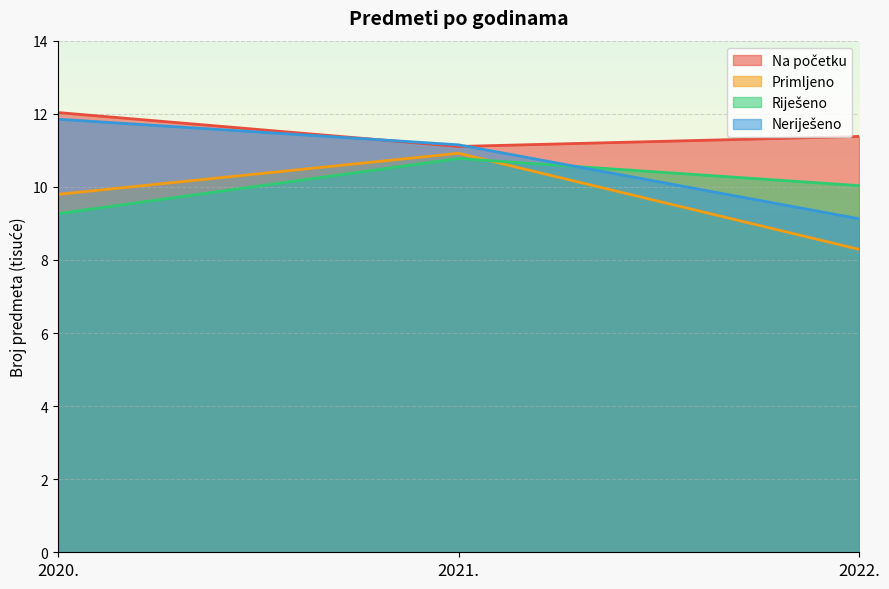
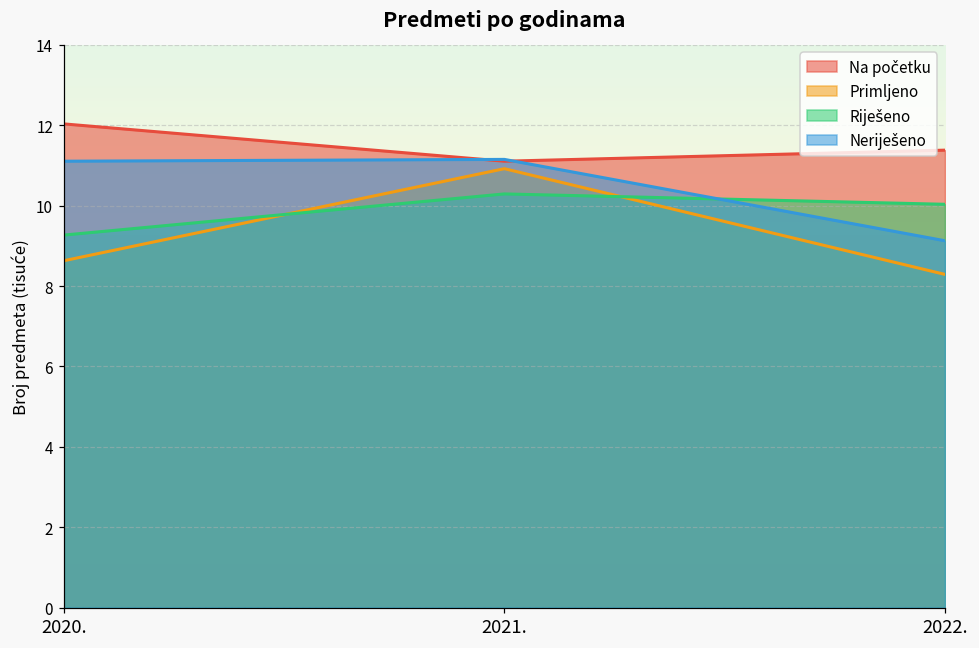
  {
    "Na početku": {
      "2020.": 12.0,
      "2022.": 11.4
    },
    "Primljeno": {
-     "2020.": 9.8,
+     "2020.": 8.6,
      "2021.": 10.9,
      "2022.": 8.3
    },
    "Riješeno": {
      "2020.": 9.3,
-     "2021.": 10.8,
+     "2021.": 10.3,
      "2022.": 10.0
    },
    "Neriješeno": {
-     "2020.": 11.9,
+     "2020.": 11.1,
      "2022.": 9.1
    }
  }
